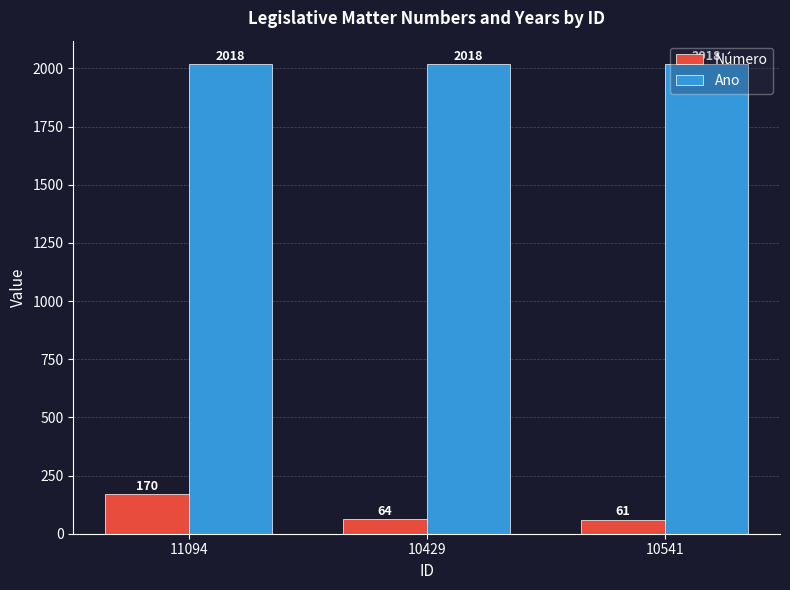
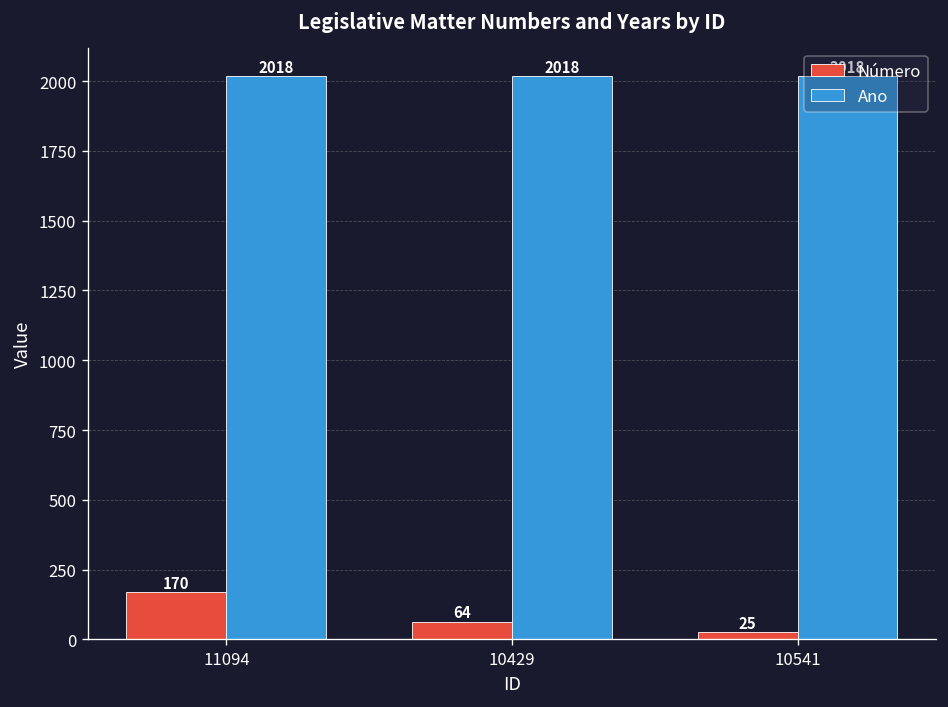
  {
    "Número": {
      "11094": 170,
      "10429": 64,
-     "10541": 61
+     "10541": 25
    },
    "Ano": {
      "11094": 2018,
      "10429": 2018
    }
  }
